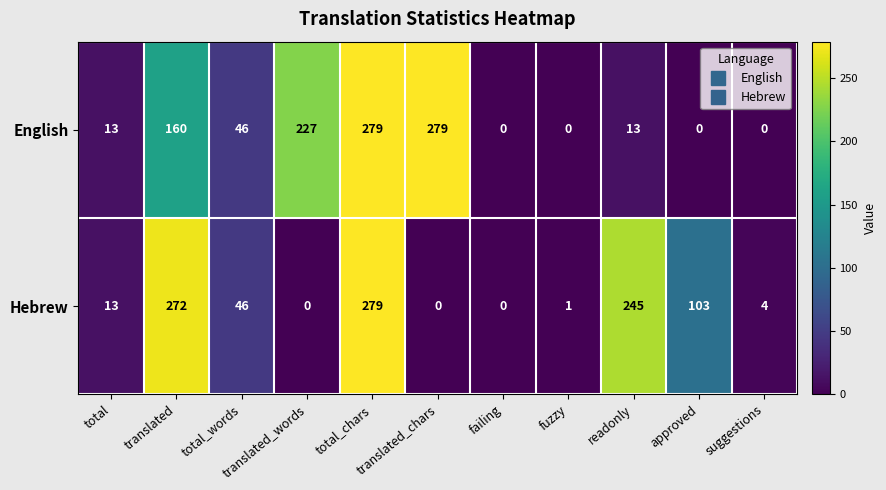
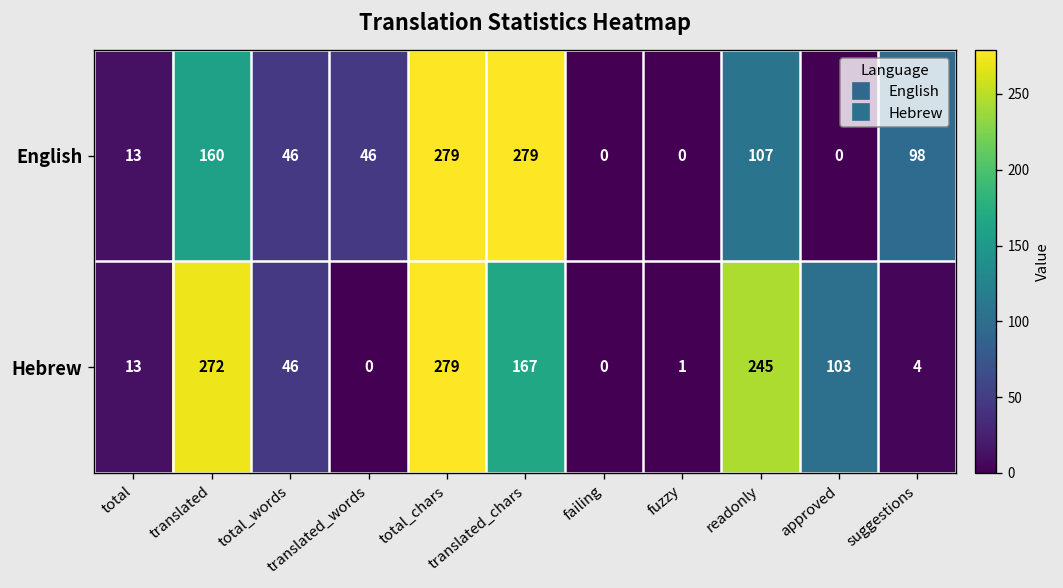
  {
    "English": {
      "total": 13,
      "translated": 160,
      "total_words": 46,
-     "translated_words": 227,
+     "translated_words": 46,
      "total_chars": 279,
      "translated_chars": 279,
      "failing": 0,
      "fuzzy": 0,
-     "readonly": 13,
+     "readonly": 107,
      "approved": 0,
-     "suggestions": 0
+     "suggestions": 98
    },
    "Hebrew": {
      "total": 13,
      "translated": 272,
      "total_words": 46,
      "translated_words": 0,
      "total_chars": 279,
-     "translated_chars": 0,
+     "translated_chars": 167,
      "failing": 0,
      "fuzzy": 1,
      "readonly": 245,
      "approved": 103,
      "suggestions": 4
    }
  }
